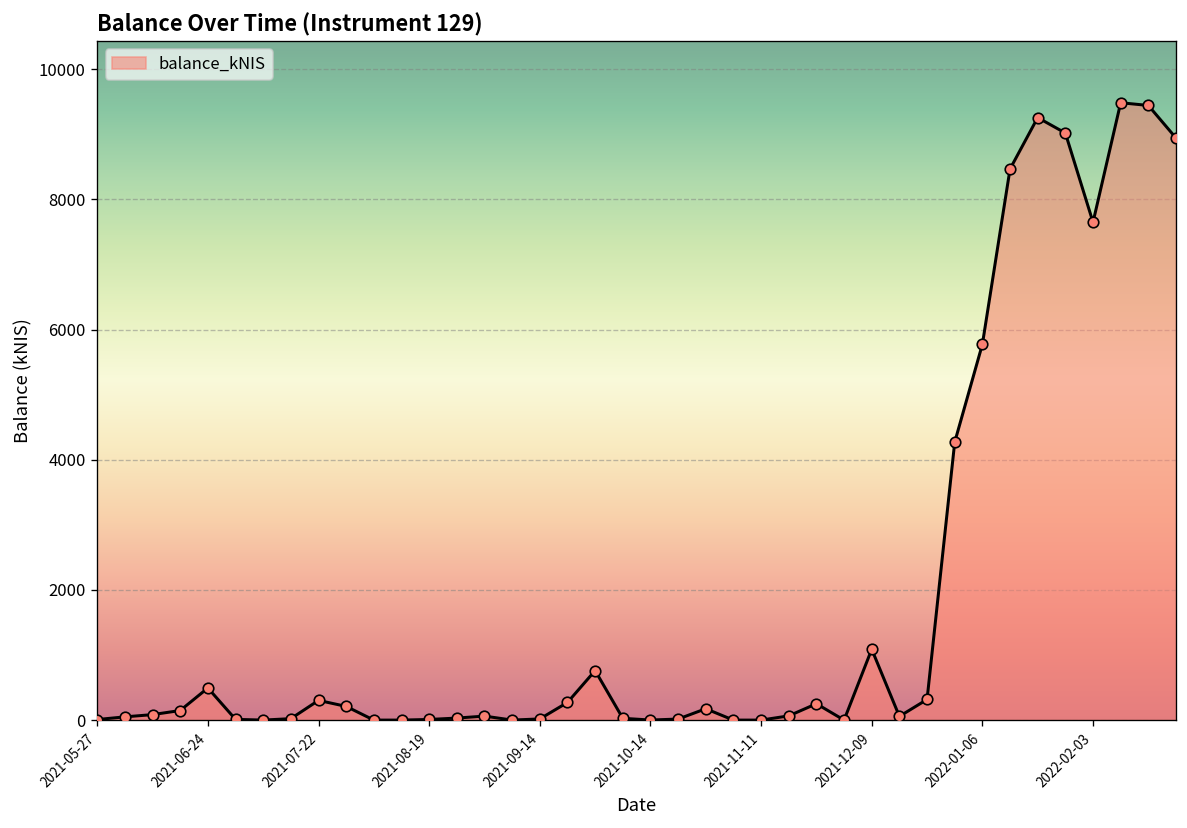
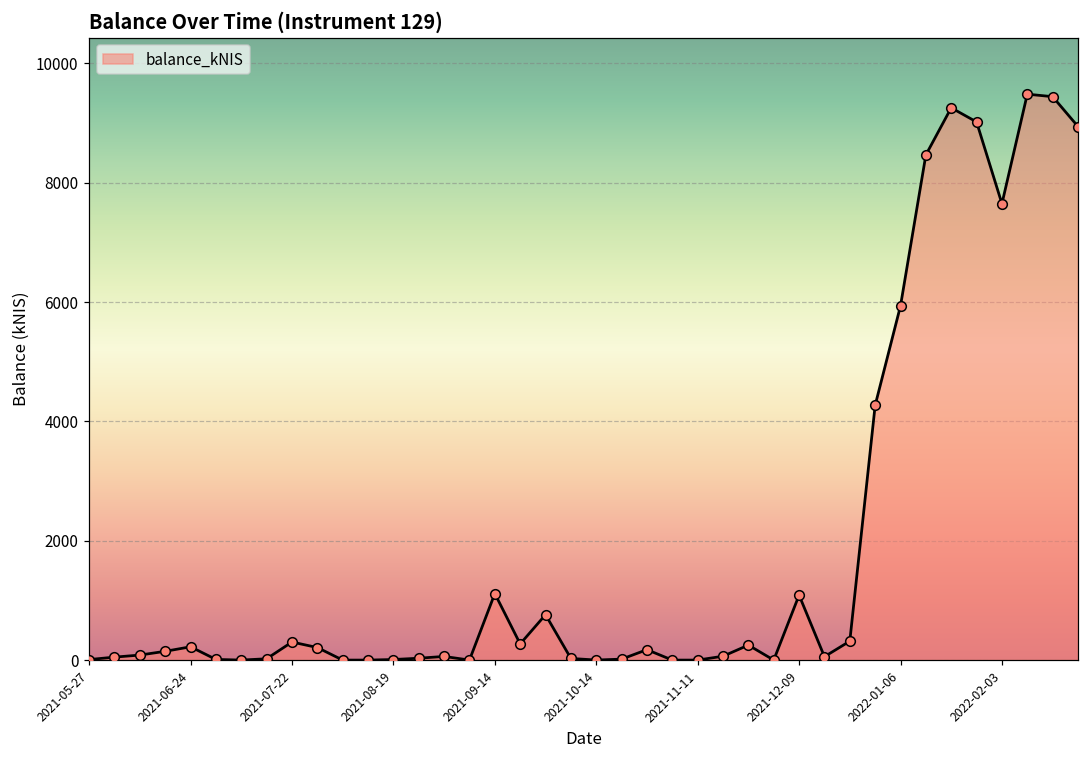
  {
    "2021-05-27": 0,
-   "2021-06-24": 500,
+   "2021-06-24": 200,
    "2021-07-22": 300,
    "2021-08-19": 0,
-   "2021-09-14": 0,
+   "2021-09-14": 1100,
    "2021-10-14": 0,
    "2021-11-11": 0,
    "2021-12-09": 1100,
-   "2022-01-06": 5800,
+   "2022-01-06": 5900,
    "2022-02-03": 7600
  }
